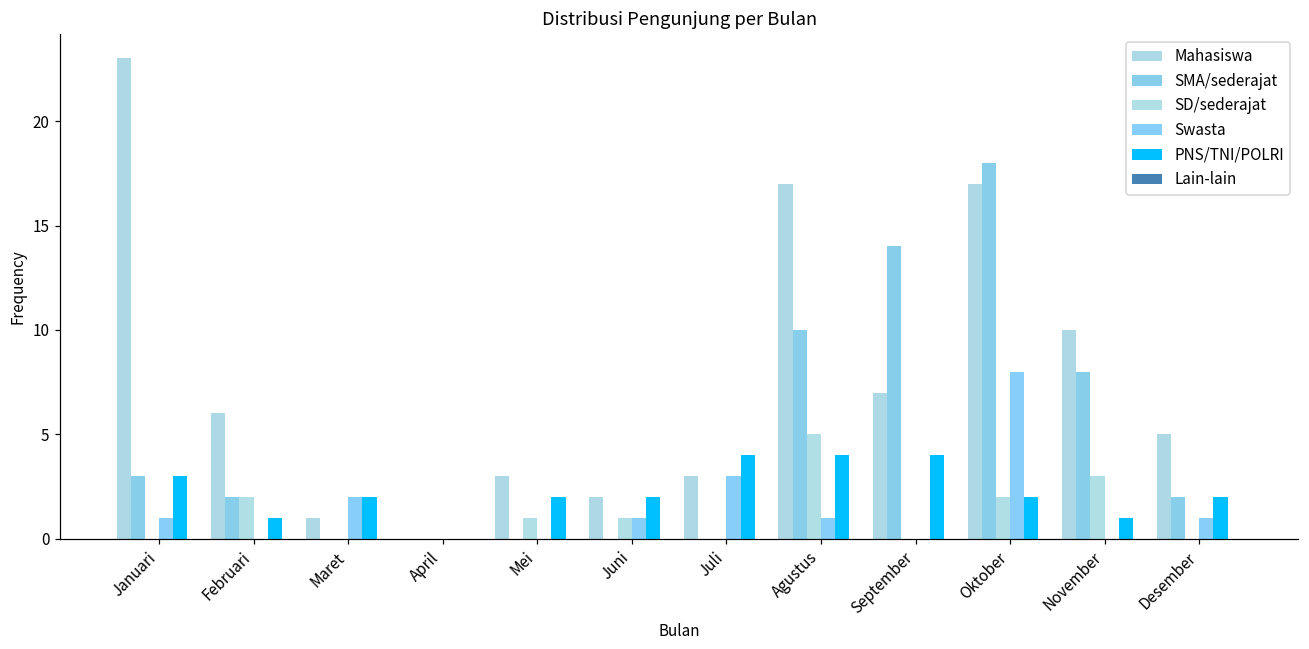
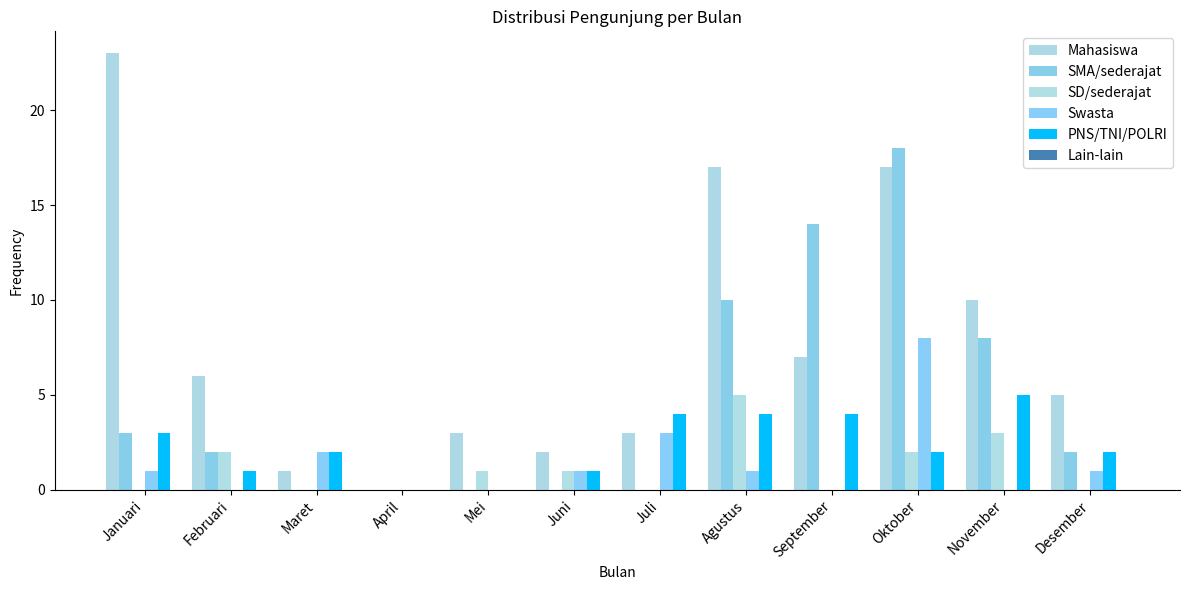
  {
    "PNS/TNI/POLRI": {
      "Januari": 3,
      "Februari": 1,
      "Maret": 2,
      "April": 0,
-     "Mei": 2,
-     "Juni": 2,
+     "Mei": 0,
+     "Juni": 1,
      "Juli": 4,
      "Agustus": 4,
      "September": 4,
      "Oktober": 2,
-     "November": 1,
+     "November": 5,
      "Desember": 2
    },
    "Lain-lain": {
      "Januari": 0,
      "Februari": 0,
      "Maret": 0,
      "April": 0,
      "Mei": 0,
      "Juni": 0,
      "Juli": 0,
      "Agustus": 0,
      "September": 0,
      "Oktober": 0,
      "November": 0,
      "Desember": 0
    }
  }
